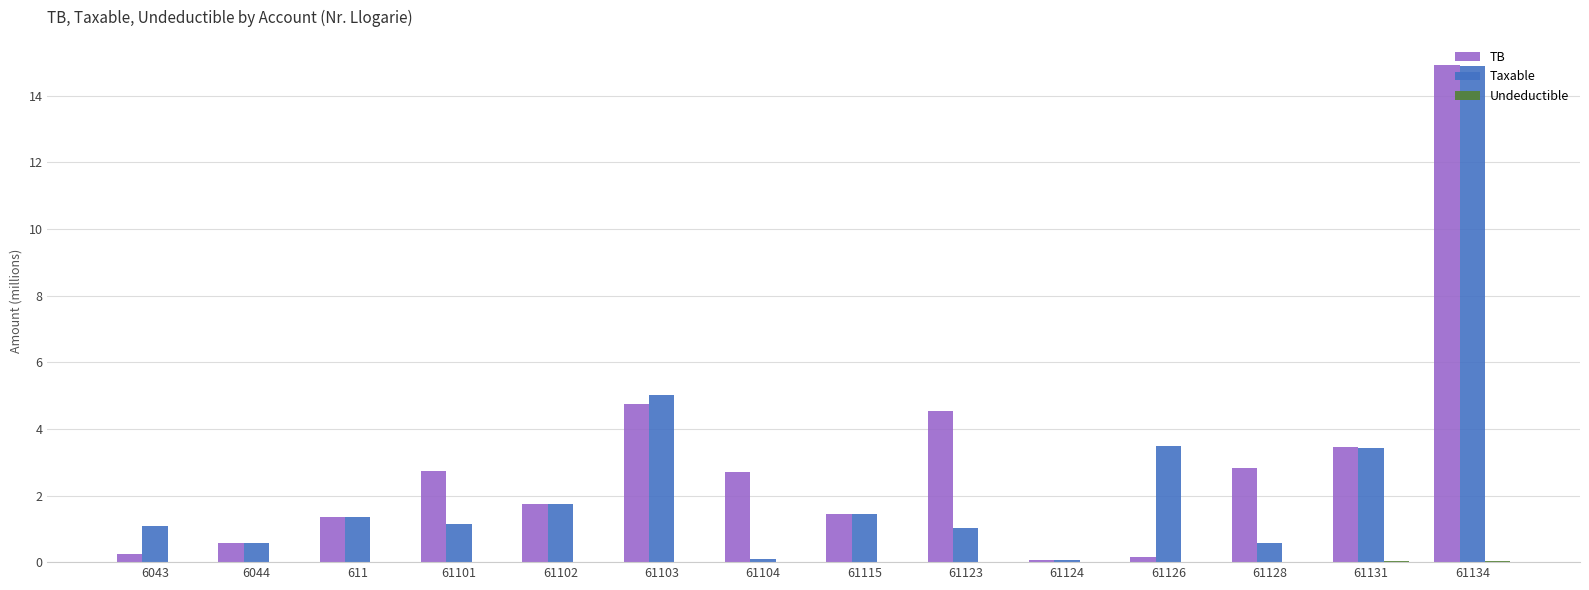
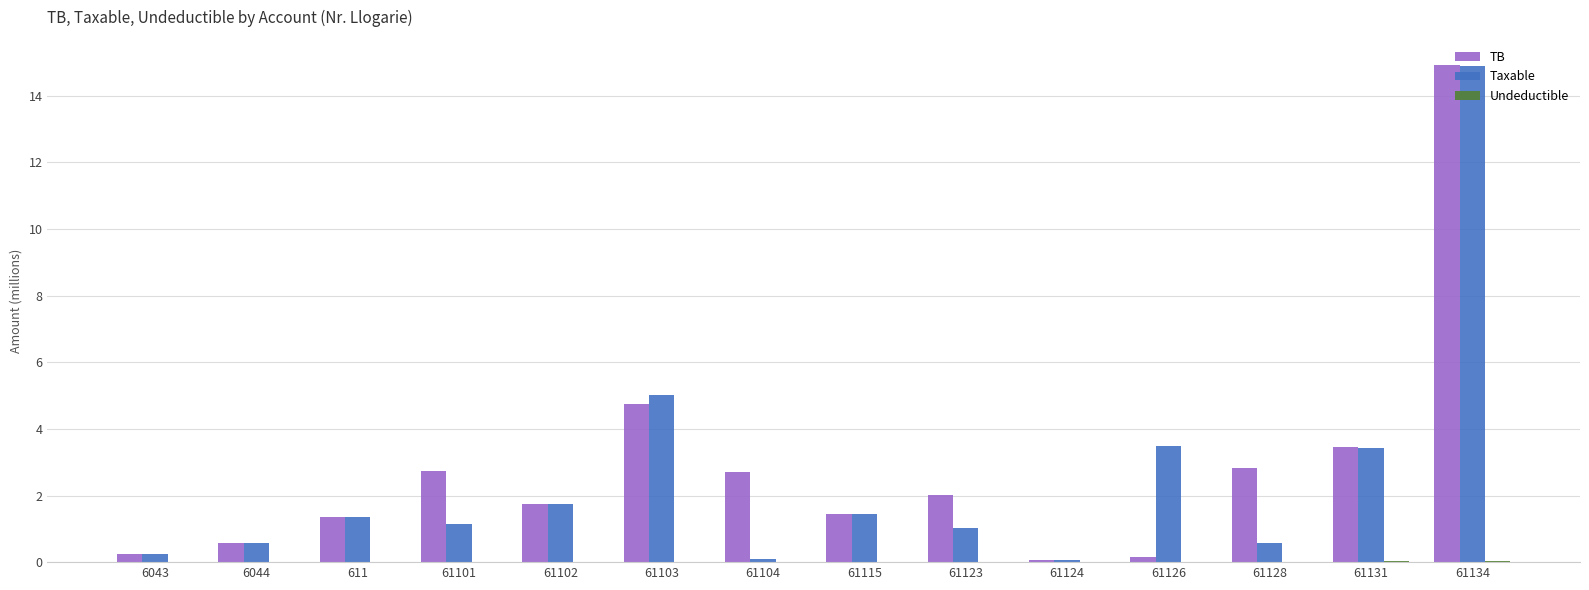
  {
    "TB": {
      "6043": 0.3,
      "6044": 0.6,
      "611": 1.4,
      "61101": 2.7,
      "61102": 1.7,
      "61103": 4.7,
      "61104": 2.7,
      "61115": 1.4,
-     "61123": 4.5,
+     "61123": 2.0,
      "61126": 0.2,
      "61128": 2.8,
      "61131": 3.5,
      "61134": 14.9
    },
    "Taxable": {
-     "6043": 1.1,
+     "6043": 0.3,
      "6044": 0.6,
      "611": 1.4,
      "61101": 1.1,
      "61102": 1.7,
      "61103": 5.0,
      "61104": 0.1,
      "61115": 1.4,
      "61123": 1.0,
      "61126": 3.5,
      "61128": 0.6,
      "61131": 3.4,
      "61134": 14.9
    },
    "Undeductible": {
      "6043": 0.0,
      "611": 0.0,
      "61101": 0.0,
      "61102": 0.0,
      "61104": 0.0,
      "61124": 0.0,
      "61128": 0.0
    }
  }
